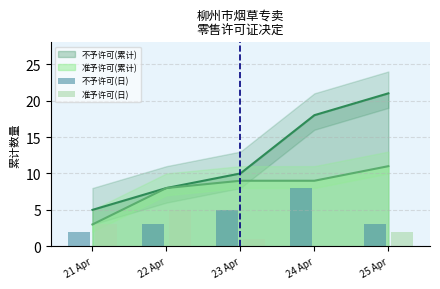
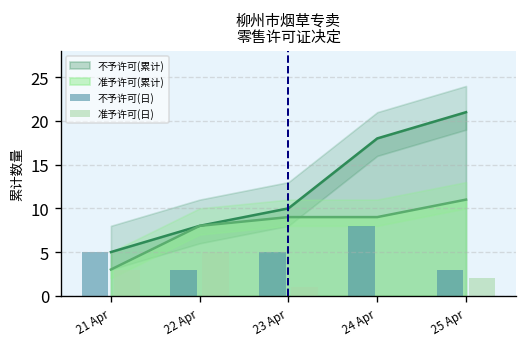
  {
    "不予许可(日)": {
-     "21 Apr": 2,
+     "21 Apr": 5,
      "22 Apr": 3,
      "23 Apr": 5,
      "24 Apr": 8,
      "25 Apr": 3
    }
  }
